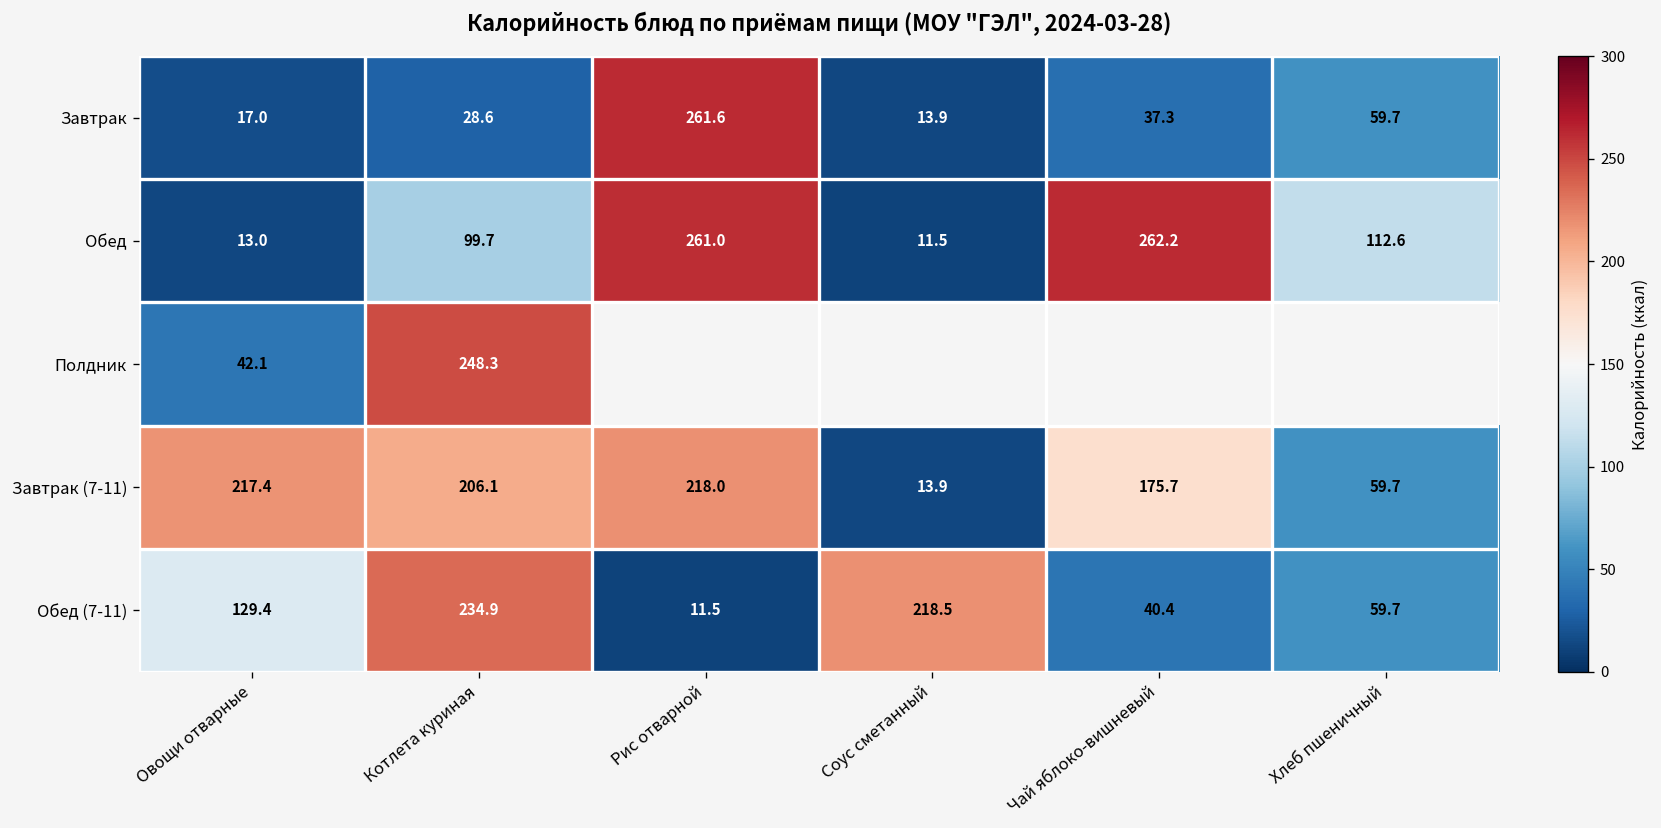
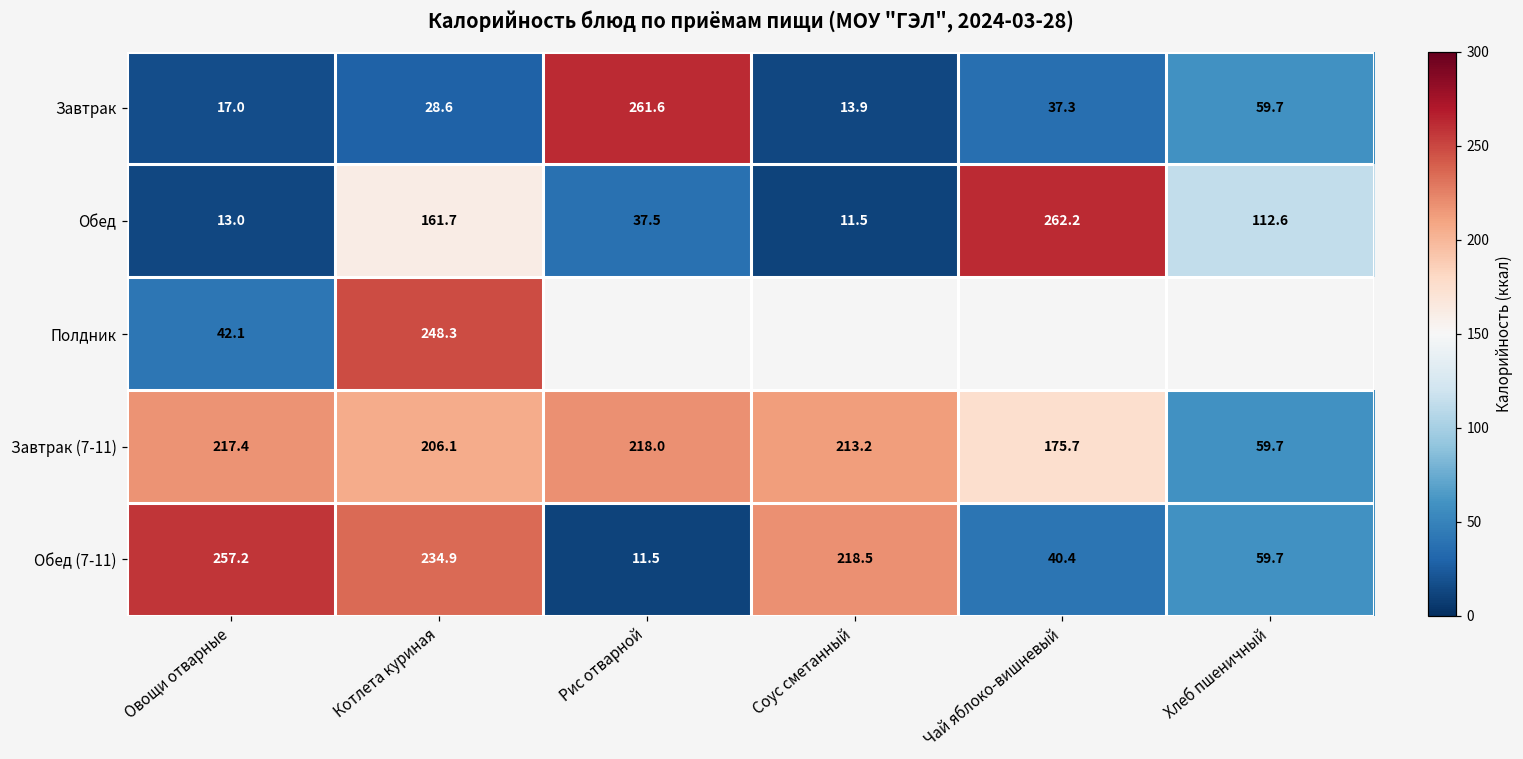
  {
    "Завтрак": {
      "Овощи отварные": 17.0,
      "Котлета куриная": 28.6,
      "Рис отварной": 261.6,
      "Соус сметанный": 13.9,
      "Чай яблоко-вишневый": 37.3,
      "Хлеб пшеничный": 59.7
    },
    "Обед": {
      "Овощи отварные": 13.0,
-     "Котлета куриная": 99.7,
-     "Рис отварной": 261.0,
+     "Котлета куриная": 161.7,
+     "Рис отварной": 37.5,
      "Соус сметанный": 11.5,
      "Чай яблоко-вишневый": 262.2,
      "Хлеб пшеничный": 112.6
    },
    "Полдник": {
      "Овощи отварные": 42.1,
      "Котлета куриная": 248.3
    },
    "Завтрак (7-11)": {
      "Овощи отварные": 217.4,
      "Котлета куриная": 206.1,
      "Рис отварной": 218.0,
-     "Соус сметанный": 13.9,
+     "Соус сметанный": 213.2,
      "Чай яблоко-вишневый": 175.7,
      "Хлеб пшеничный": 59.7
    },
    "Обед (7-11)": {
-     "Овощи отварные": 129.4,
+     "Овощи отварные": 257.2,
      "Котлета куриная": 234.9,
      "Рис отварной": 11.5,
      "Соус сметанный": 218.5,
      "Чай яблоко-вишневый": 40.4,
      "Хлеб пшеничный": 59.7
    }
  }
